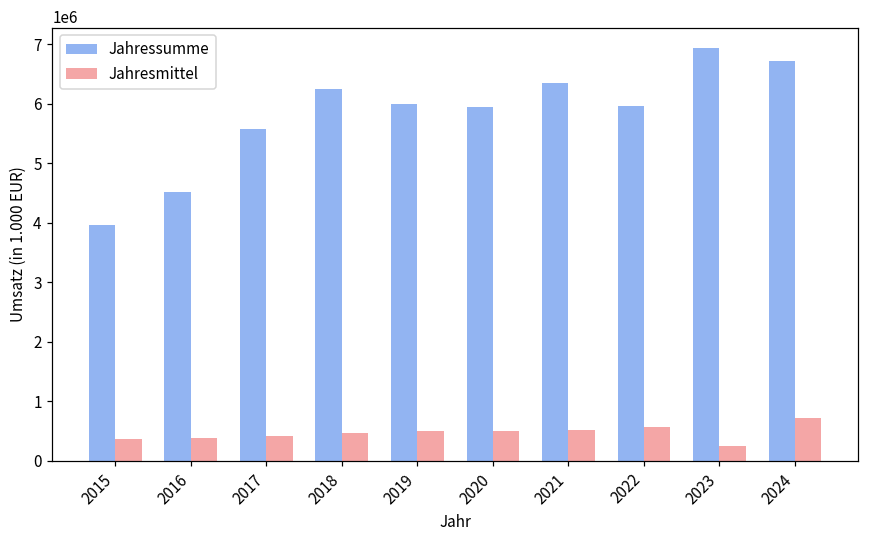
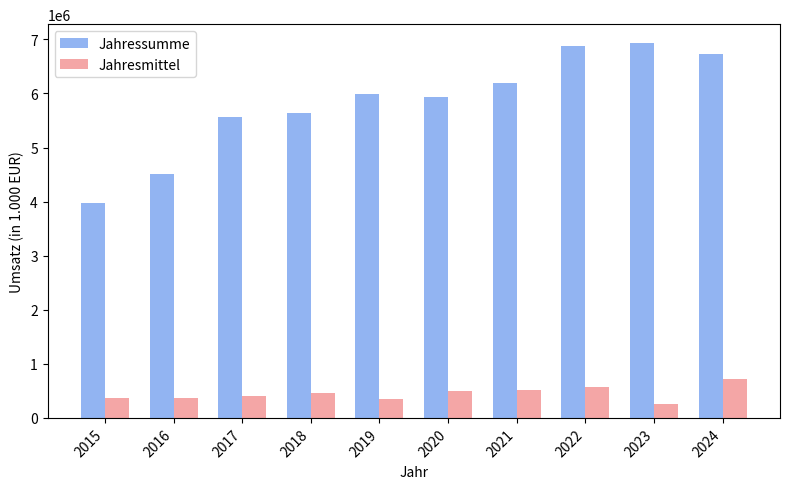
  {
    "Jahressumme": {
      "2015": 4000000,
      "2016": 4500000,
      "2017": 5600000,
-     "2018": 6300000,
+     "2018": 5600000,
      "2019": 6000000,
      "2020": 5900000,
-     "2021": 6300000,
-     "2022": 6000000,
+     "2021": 6200000,
+     "2022": 6900000,
      "2023": 6900000,
      "2024": 6700000
    },
    "Jahresmittel": {
      "2015": 400000,
      "2016": 400000,
      "2017": 400000,
      "2018": 500000,
-     "2019": 500000,
+     "2019": 300000,
      "2020": 500000,
      "2021": 500000,
      "2022": 600000,
      "2023": 300000,
      "2024": 700000
    }
  }
